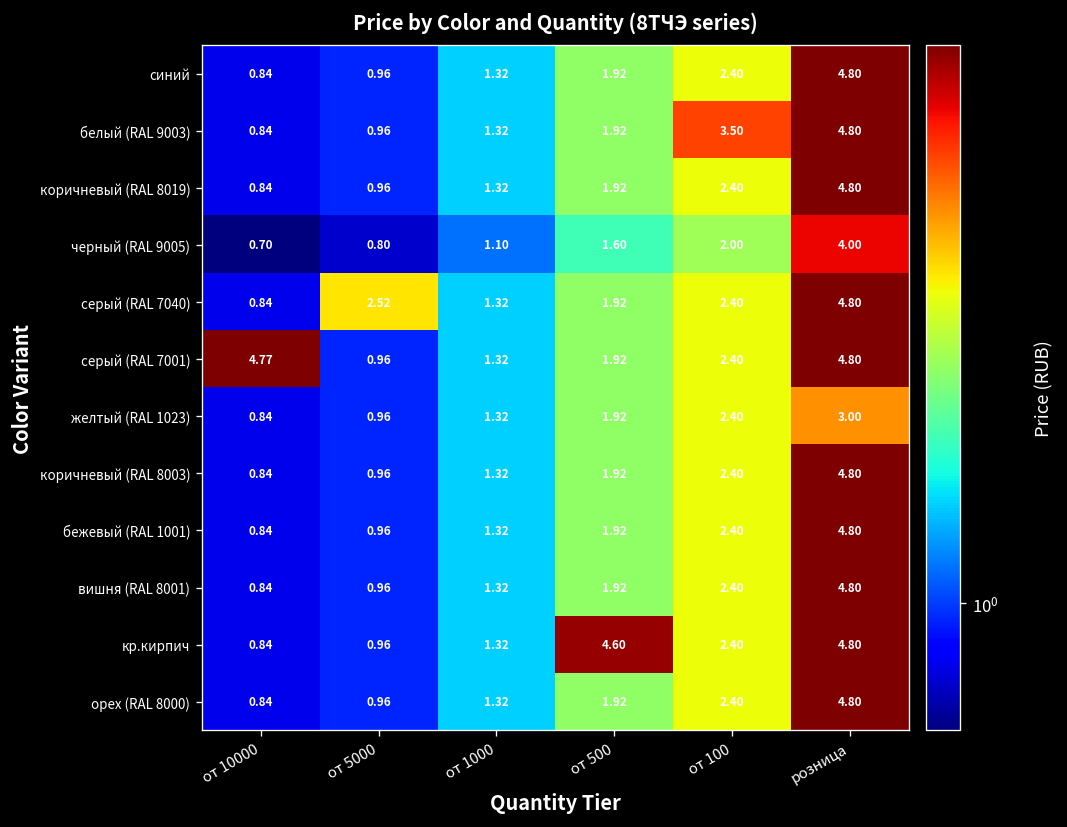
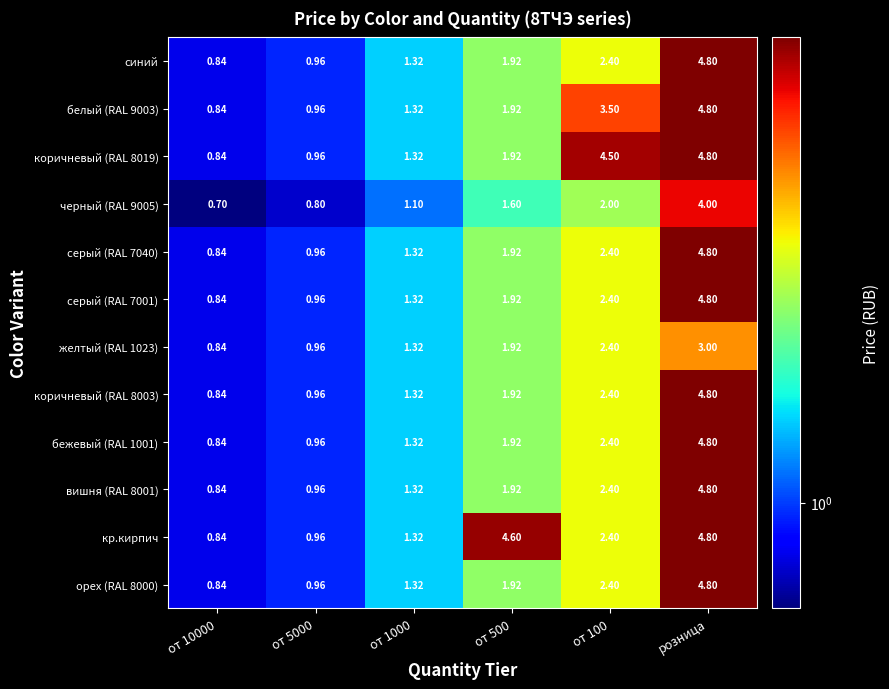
  {
    "синий": {
      "от 10000": 0.84,
      "от 5000": 0.96,
      "от 1000": 1.32,
      "от 500": 1.92,
      "от 100": 2.40,
      "розница": 4.80
    },
    "белый (RAL 9003)": {
      "от 10000": 0.84,
      "от 5000": 0.96,
      "от 1000": 1.32,
      "от 500": 1.92,
      "от 100": 3.50,
      "розница": 4.80
    },
    "коричневый (RAL 8019)": {
      "от 10000": 0.84,
      "от 5000": 0.96,
      "от 1000": 1.32,
      "от 500": 1.92,
-     "от 100": 2.40,
+     "от 100": 4.50,
      "розница": 4.80
    },
    "черный (RAL 9005)": {
      "от 10000": 0.70,
      "от 5000": 0.80,
      "от 1000": 1.10,
      "от 500": 1.60,
      "от 100": 2.00,
      "розница": 4.00
    },
    "серый (RAL 7040)": {
      "от 10000": 0.84,
-     "от 5000": 2.52,
+     "от 5000": 0.96,
      "от 1000": 1.32,
      "от 500": 1.92,
      "от 100": 2.40,
      "розница": 4.80
    },
    "серый (RAL 7001)": {
-     "от 10000": 4.77,
+     "от 10000": 0.84,
      "от 5000": 0.96,
      "от 1000": 1.32,
      "от 500": 1.92,
      "от 100": 2.40,
      "розница": 4.80
    },
    "желтый (RAL 1023)": {
      "от 10000": 0.84,
      "от 5000": 0.96,
      "от 1000": 1.32,
      "от 500": 1.92,
      "от 100": 2.40,
      "розница": 3.00
    },
    "коричневый (RAL 8003)": {
      "от 10000": 0.84,
      "от 5000": 0.96,
      "от 1000": 1.32,
      "от 500": 1.92,
      "от 100": 2.40,
      "розница": 4.80
    },
    "бежевый (RAL 1001)": {
      "от 10000": 0.84,
      "от 5000": 0.96,
      "от 1000": 1.32,
      "от 500": 1.92,
      "от 100": 2.40,
      "розница": 4.80
    },
    "вишня (RAL 8001)": {
      "от 10000": 0.84,
      "от 5000": 0.96,
      "от 1000": 1.32,
      "от 500": 1.92,
      "от 100": 2.40,
      "розница": 4.80
    },
    "кр.кирпич": {
      "от 10000": 0.84,
      "от 5000": 0.96,
      "от 1000": 1.32,
      "от 500": 4.60,
      "от 100": 2.40,
      "розница": 4.80
    },
    "орех (RAL 8000)": {
      "от 10000": 0.84,
      "от 5000": 0.96,
      "от 1000": 1.32,
      "от 500": 1.92,
      "от 100": 2.40,
      "розница": 4.80
    }
  }
